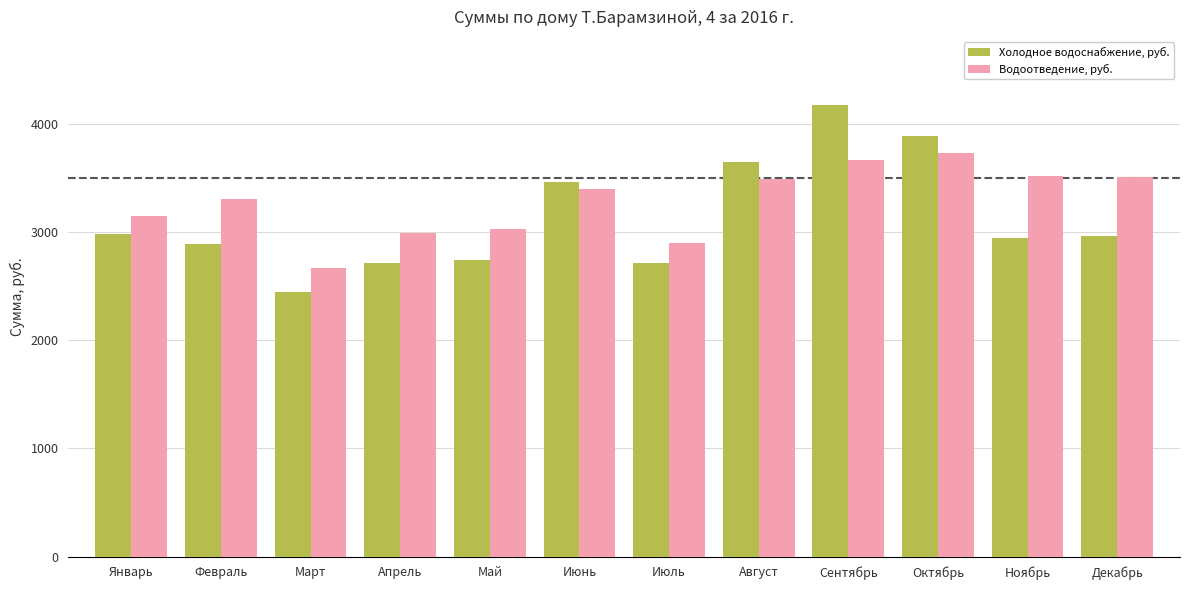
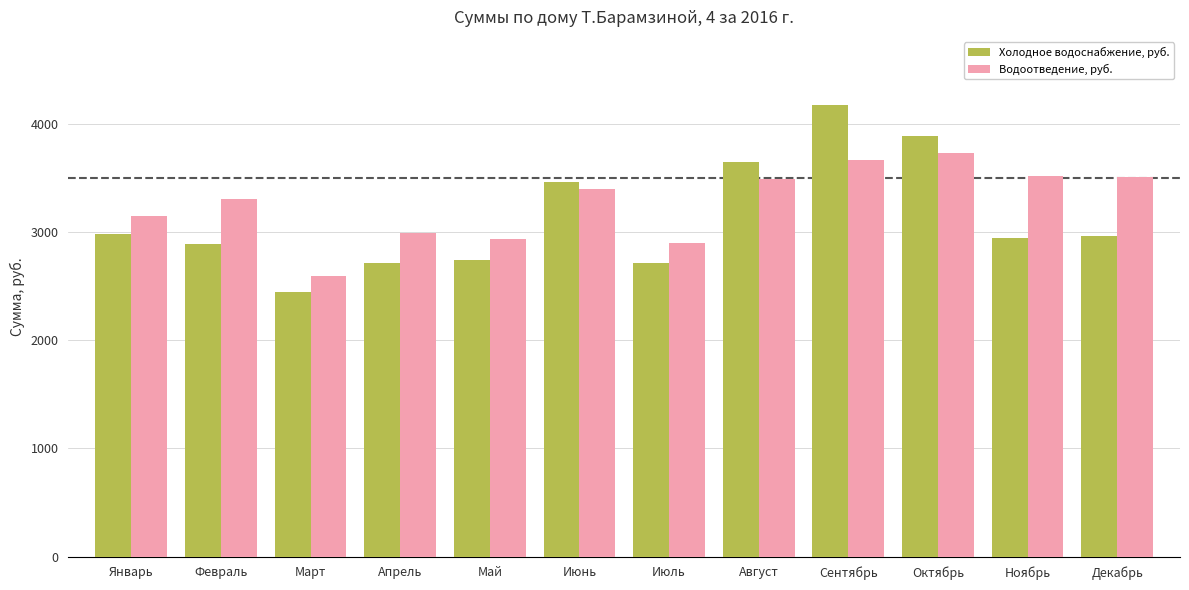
  {
    "Холодное водоснабжение, руб.": {
      "Январь": 2980,
      "Февраль": 2890,
      "Март": 2440,
      "Апрель": 2710,
      "Май": 2740,
      "Июнь": 3460,
      "Июль": 2710,
      "Август": 3650,
      "Сентябрь": 4180,
      "Октябрь": 3880,
      "Ноябрь": 2950,
      "Декабрь": 2960
    },
    "Водоотведение, руб.": {
      "Январь": 3150,
      "Февраль": 3300,
-     "Март": 2670,
+     "Март": 2590,
      "Апрель": 2990,
-     "Май": 3030,
+     "Май": 2940,
      "Июнь": 3400,
      "Июль": 2890,
      "Август": 3490,
      "Сентябрь": 3670,
      "Октябрь": 3730,
      "Ноябрь": 3520,
      "Декабрь": 3510
    }
  }
